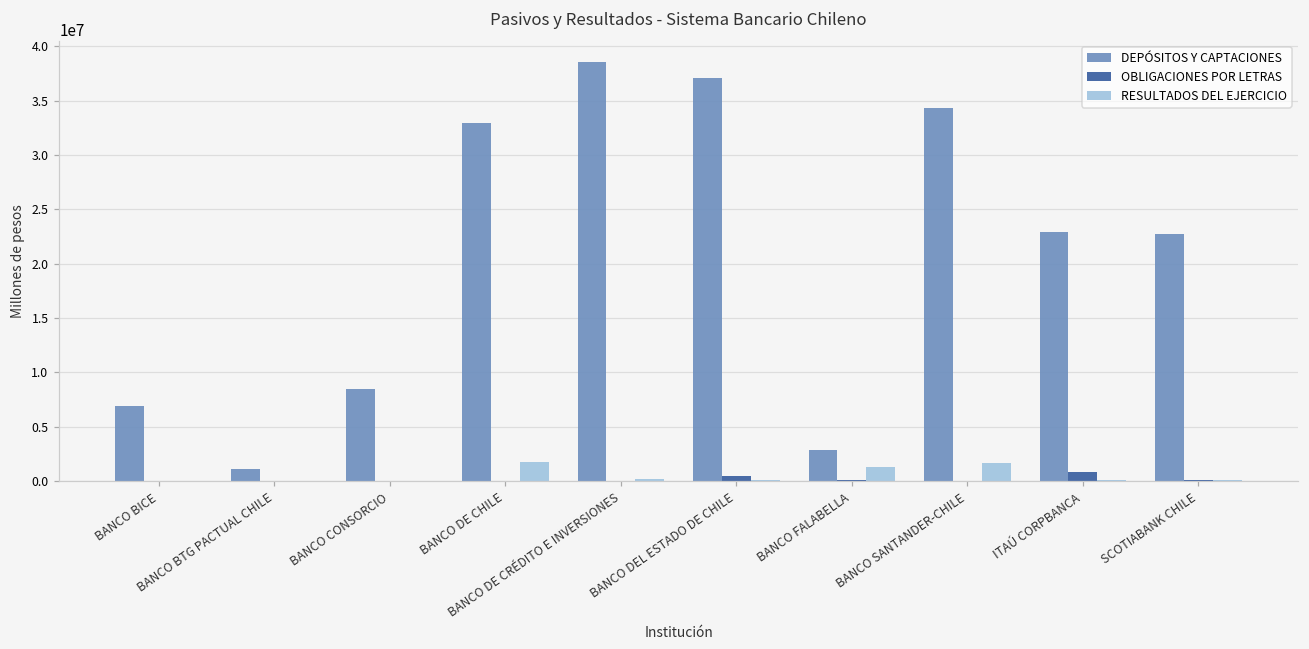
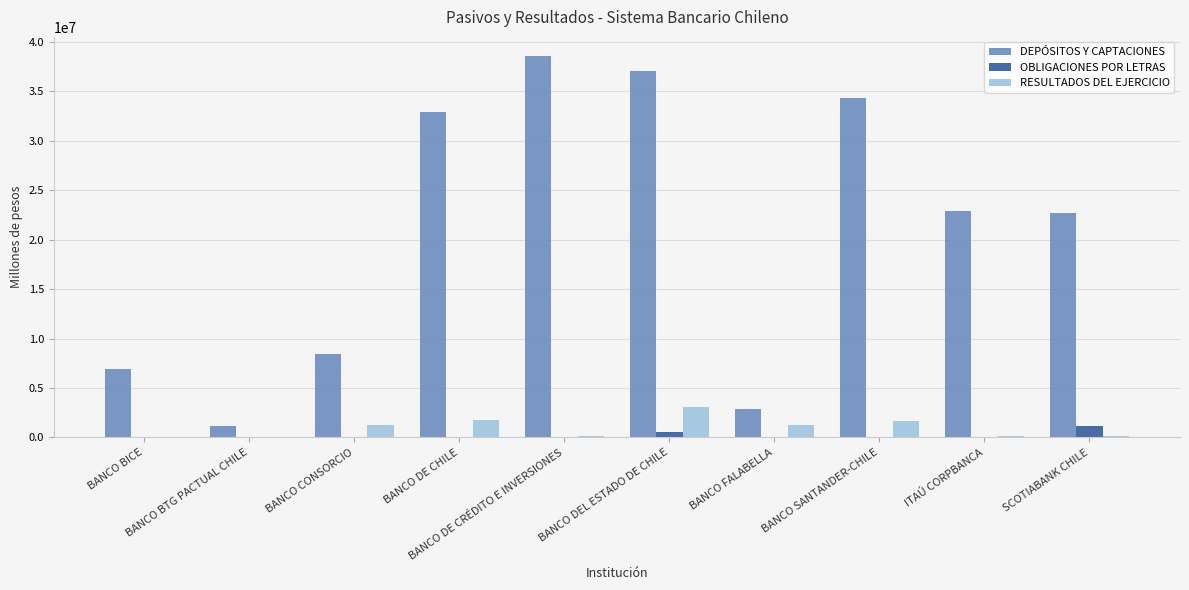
  {
    "DEPÓSITOS Y CAPTACIONES": {
      "BANCO BICE": 7000000,
      "BANCO BTG PACTUAL CHILE": 1000000,
      "BANCO CONSORCIO": 8000000,
      "BANCO DE CHILE": 33000000,
      "BANCO DE CRÉDITO E INVERSIONES": 39000000,
      "BANCO DEL ESTADO DE CHILE": 37000000,
      "BANCO FALABELLA": 3000000,
      "BANCO SANTANDER-CHILE": 34000000,
      "ITAÚ CORPBANCA": 23000000,
      "SCOTIABANK CHILE": 23000000
    },
    "OBLIGACIONES POR LETRAS": {
      "BANCO BTG PACTUAL CHILE": 0,
      "BANCO CONSORCIO": 0,
      "BANCO DEL ESTADO DE CHILE": 0,
-     "ITAÚ CORPBANCA": 1000000,
-     "SCOTIABANK CHILE": 0
+     "ITAÚ CORPBANCA": 0,
+     "SCOTIABANK CHILE": 1000000
    },
    "RESULTADOS DEL EJERCICIO": {
-     "BANCO CONSORCIO": 0,
+     "BANCO CONSORCIO": 1000000,
      "BANCO DE CHILE": 2000000,
-     "BANCO DEL ESTADO DE CHILE": 0,
+     "BANCO DEL ESTADO DE CHILE": 3000000,
      "BANCO FALABELLA": 1000000,
      "BANCO SANTANDER-CHILE": 2000000
    }
  }
